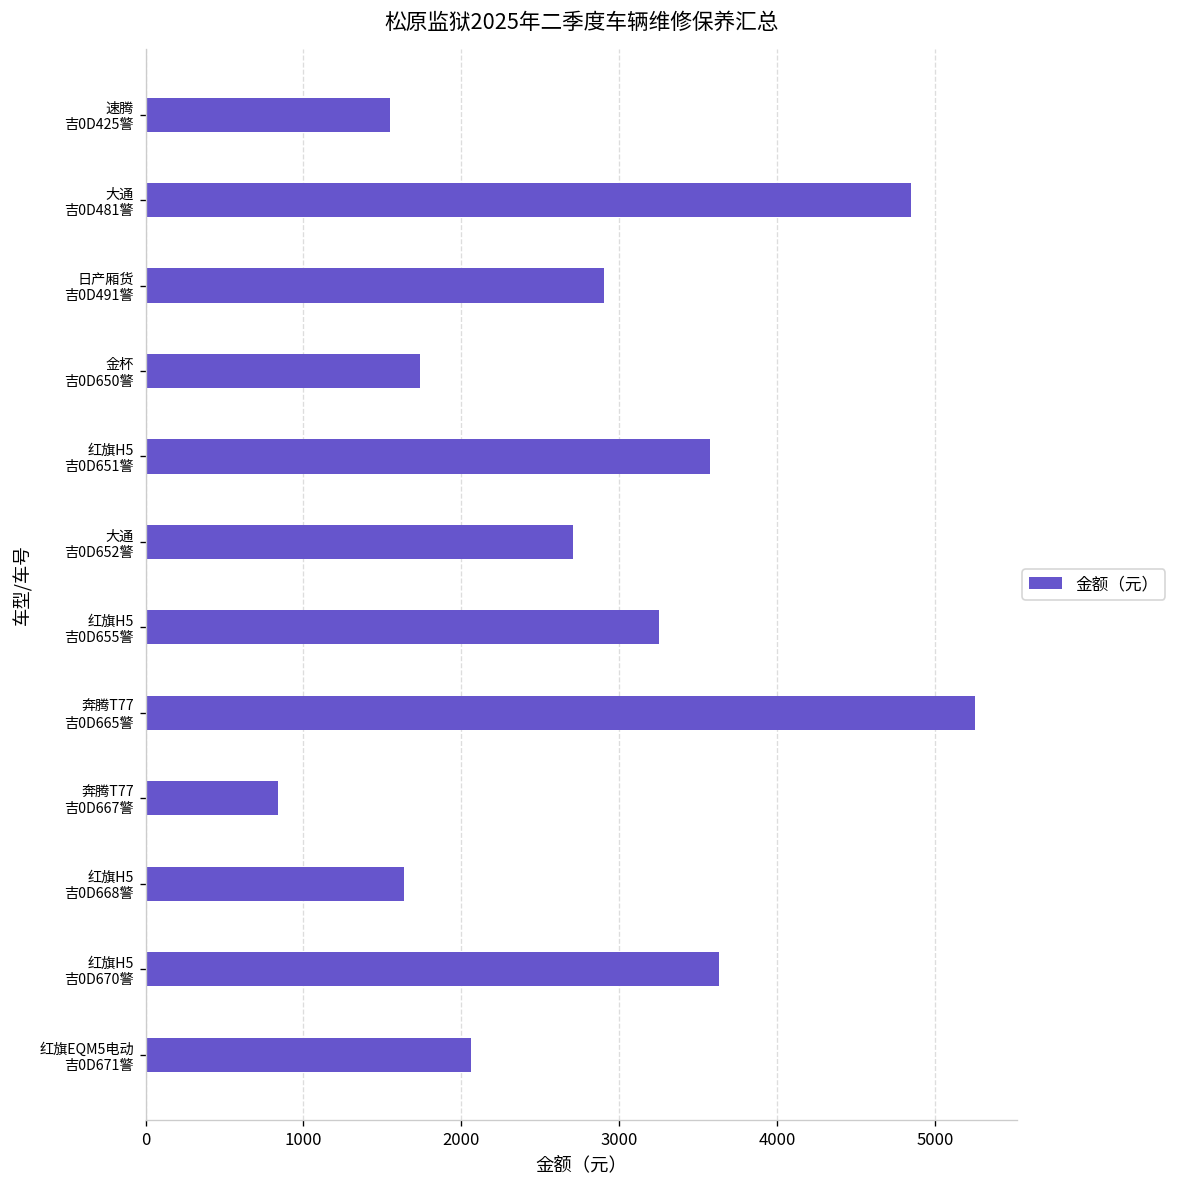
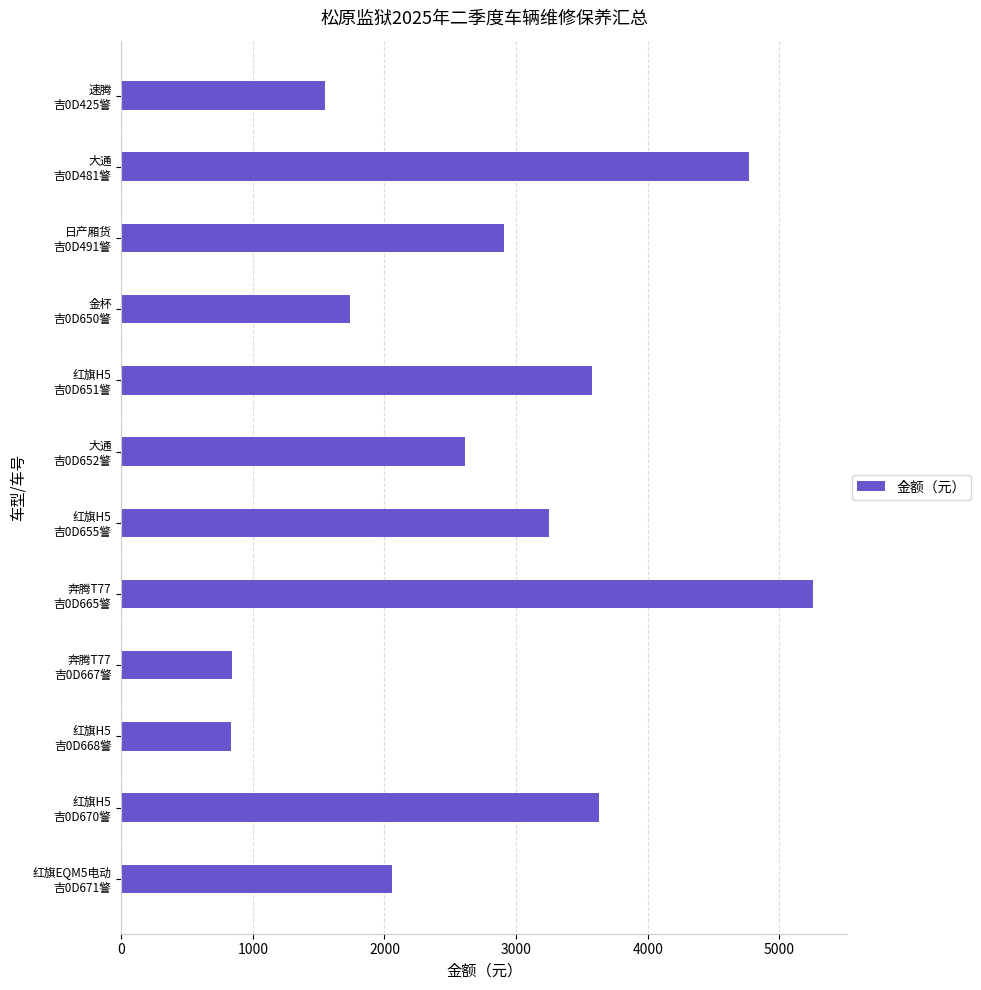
  {
    "速腾 吉0D425警": 1550,
-   "大通 吉0D481警": 4850,
+   "大通 吉0D481警": 4770,
    "日产厢货 吉0D491警": 2910,
    "金杯 吉0D650警": 1740,
    "红旗H5 吉0D651警": 3580,
-   "大通 吉0D652警": 2710,
+   "大通 吉0D652警": 2620,
    "红旗H5 吉0D655警": 3250,
    "奔腾T77 吉0D665警": 5260,
    "奔腾T77 吉0D667警": 840,
-   "红旗H5 吉0D668警": 1630,
+   "红旗H5 吉0D668警": 830,
    "红旗H5 吉0D670警": 3630,
    "红旗EQM5电动 吉0D671警": 2060
  }
